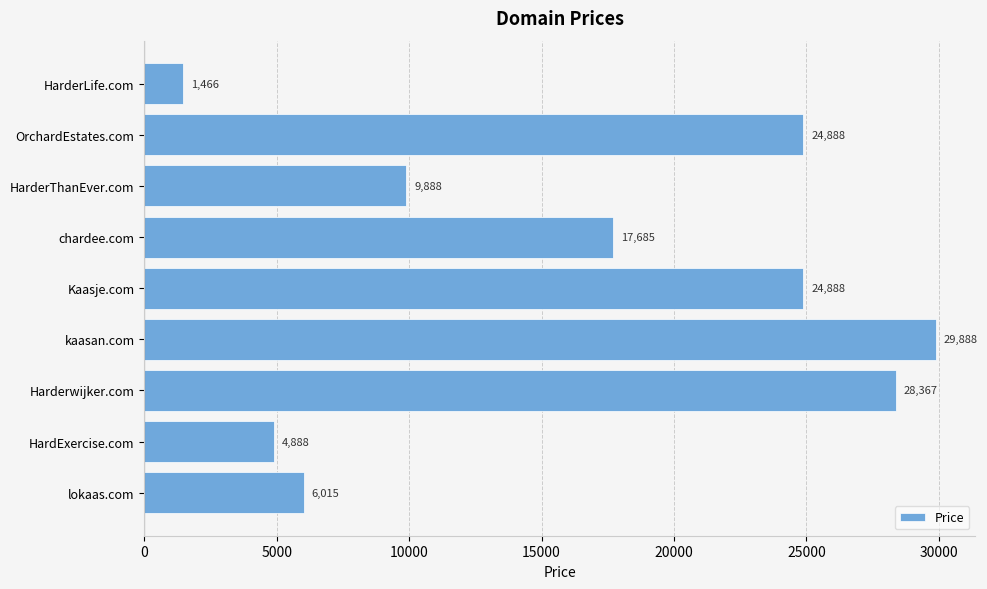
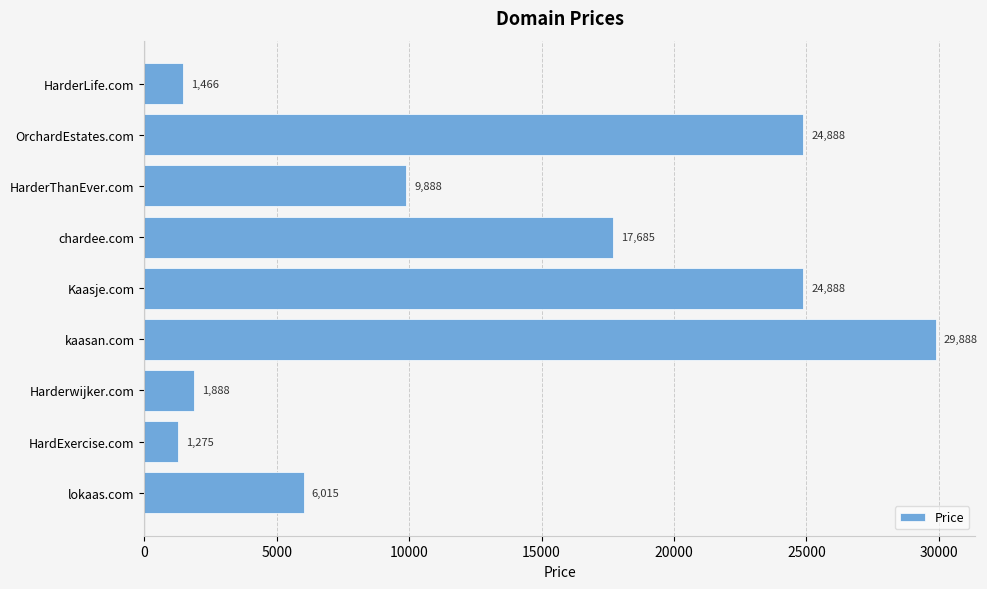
  {
    "HarderLife.com": "1,466",
    "OrchardEstates.com": "24,888",
    "HarderThanEver.com": "9,888",
    "chardee.com": "17,685",
    "Kaasje.com": "24,888",
    "kaasan.com": "29,888",
-   "Harderwijker.com": "28,367",
-   "HardExercise.com": "4,888",
+   "Harderwijker.com": "1,888",
+   "HardExercise.com": "1,275",
    "lokaas.com": "6,015"
  }
